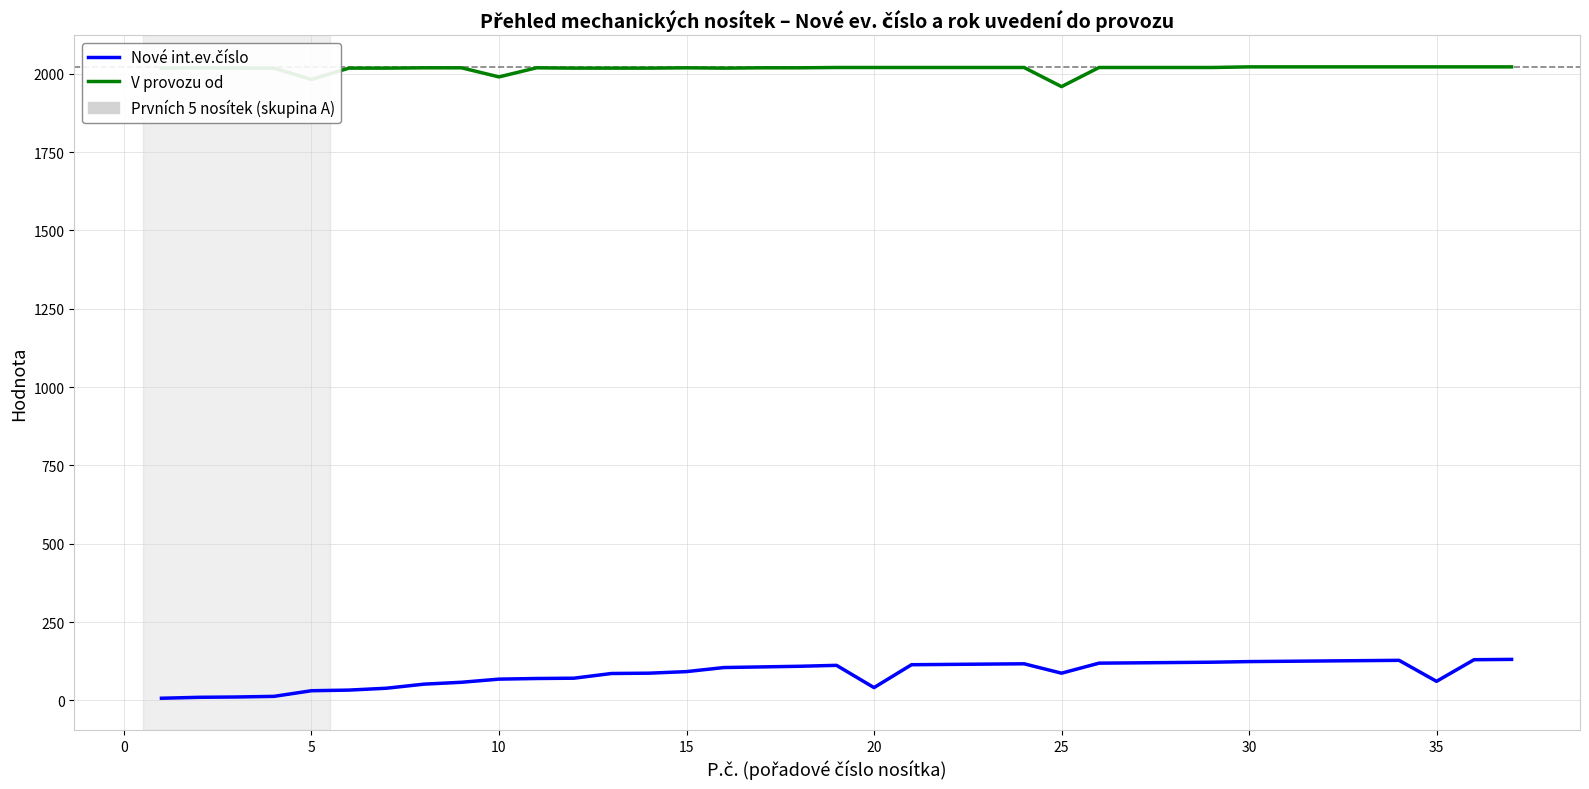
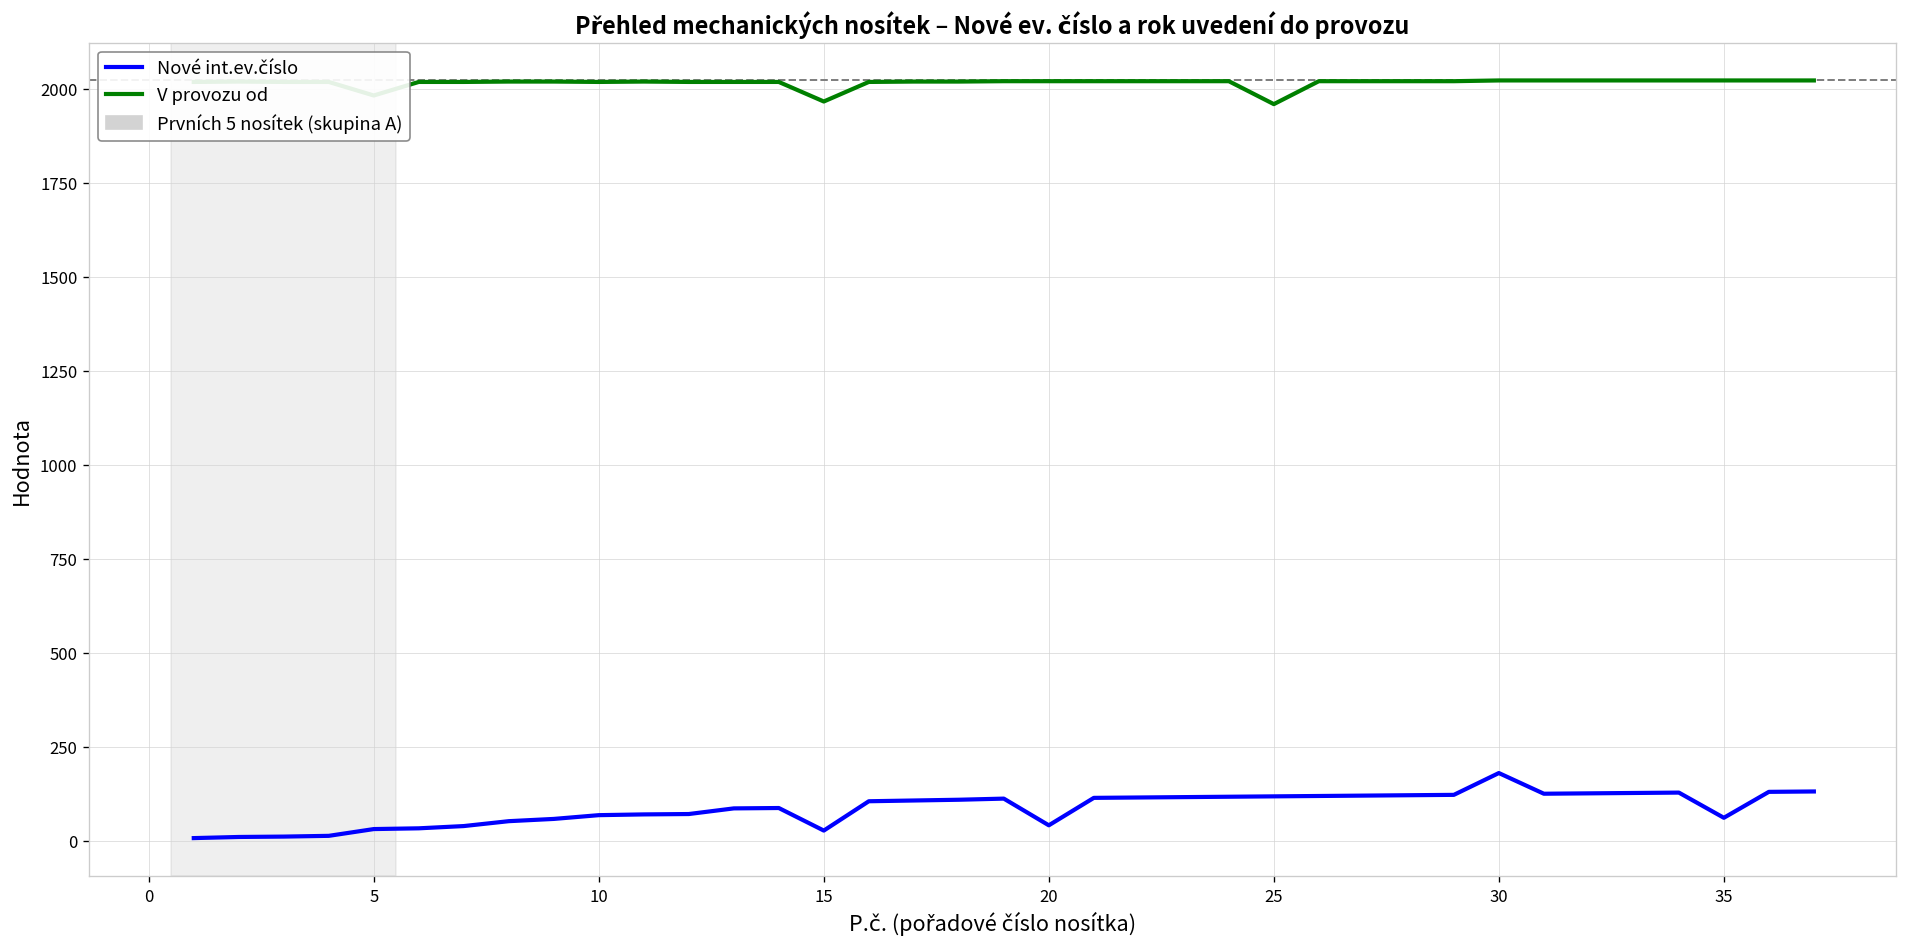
  {
    "Nové int.ev.číslo": {
      "5": 30,
      "10": 70,
-     "15": 90,
+     "15": 30,
      "20": 40,
-     "25": 90,
-     "30": 120,
+     "25": 120,
+     "30": 180,
      "35": 60
    },
    "V provozu od": {
-     "10": 1990,
-     "15": 2020,
+     "10": 2020,
+     "15": 1970,
      "20": 2020,
      "25": 1960,
      "30": 2020,
      "35": 2020
    }
  }
